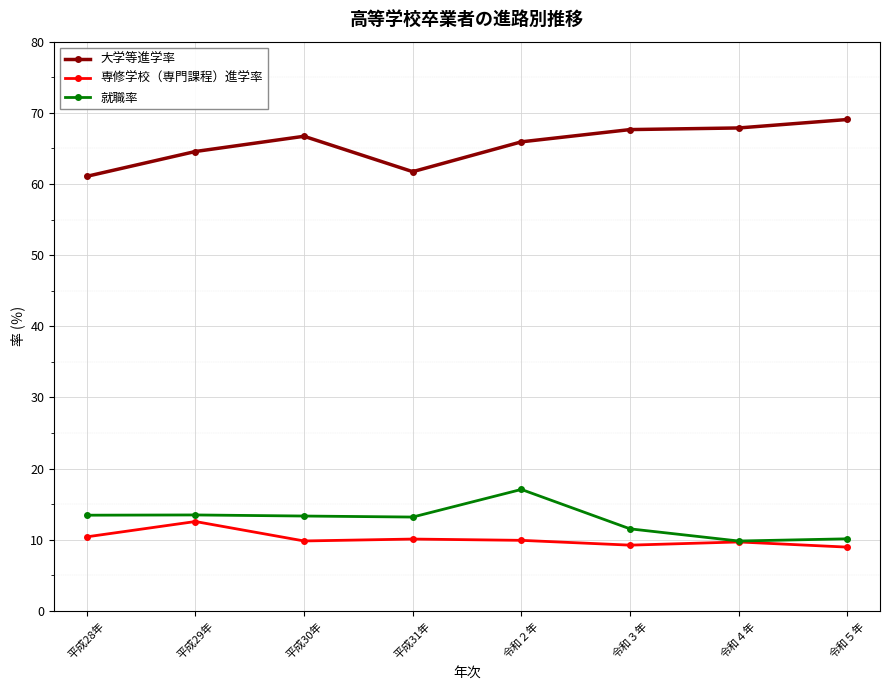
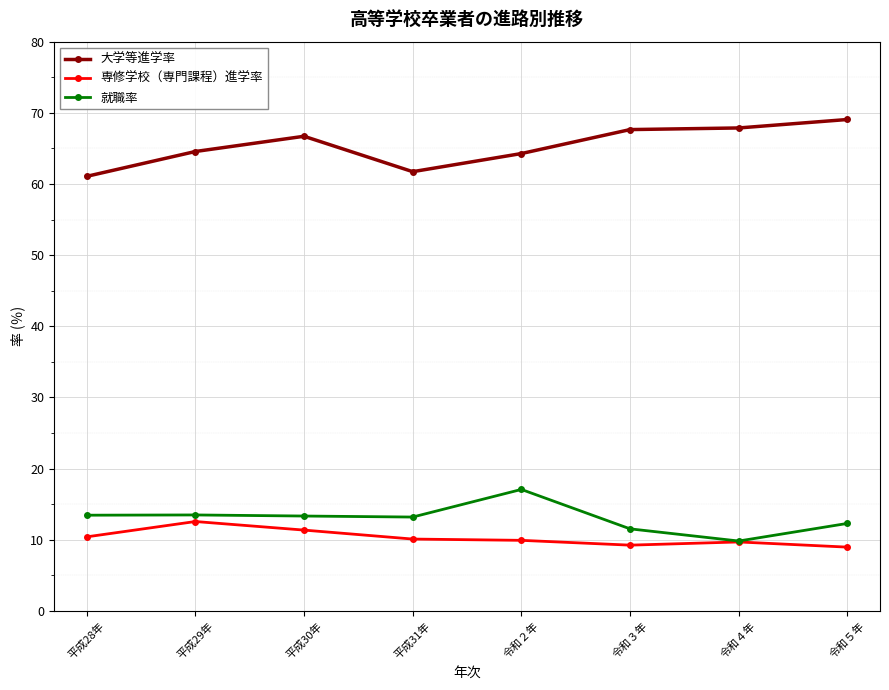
  {
    "大学等進学率": {
      "平成28年": 61,
      "平成29年": 65,
      "平成30年": 67,
      "平成31年": 62,
-     "令和２年": 66,
+     "令和２年": 64,
      "令和３年": 68,
      "令和４年": 68,
      "令和５年": 69
    },
    "専修学校（専門課程）進学率": {
      "平成28年": 10,
      "平成29年": 13,
-     "平成30年": 10,
+     "平成30年": 11,
      "平成31年": 10,
      "令和２年": 10,
      "令和３年": 9,
      "令和５年": 9
    },
    "就職率": {
      "平成28年": 13,
      "平成29年": 13,
      "平成30年": 13,
      "平成31年": 13,
      "令和２年": 17,
      "令和３年": 12,
-     "令和５年": 10
+     "令和５年": 12
    }
  }
